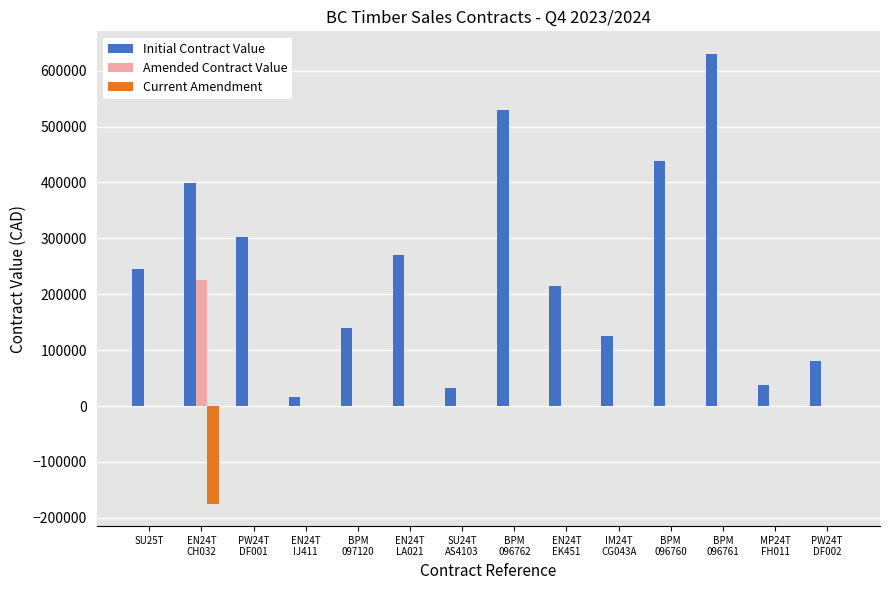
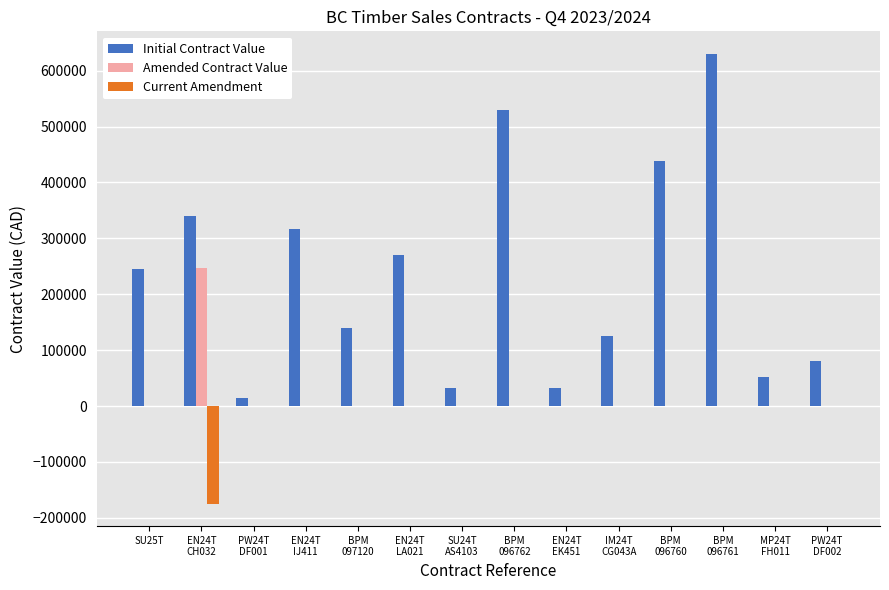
  {
    "Initial Contract Value": {
      "SU25T": 250000,
-     "EN24T CH032": 400000,
-     "PW24T DF001": 300000,
-     "EN24T IJ411": 20000,
+     "EN24T CH032": 340000,
+     "PW24T DF001": 10000,
+     "EN24T IJ411": 320000,
      "BPM 097120": 140000,
      "EN24T LA021": 270000,
      "SU24T AS4103": 30000,
      "BPM 096762": 530000,
-     "EN24T EK451": 220000,
+     "EN24T EK451": 30000,
      "IM24T CG043A": 130000,
      "BPM 096760": 440000,
      "BPM 096761": 630000,
-     "MP24T FH011": 40000,
+     "MP24T FH011": 50000,
      "PW24T DF002": 80000
    },
    "Amended Contract Value": {
      "SU25T": 0,
-     "EN24T CH032": 230000,
+     "EN24T CH032": 250000,
      "PW24T DF001": 0,
      "EN24T IJ411": 0,
      "BPM 097120": 0,
      "EN24T LA021": 0,
      "SU24T AS4103": 0,
      "BPM 096762": 0,
      "EN24T EK451": 0,
      "IM24T CG043A": 0,
      "BPM 096760": 0,
      "BPM 096761": 0,
      "MP24T FH011": 0,
      "PW24T DF002": 0
    },
    "Current Amendment": {
      "SU25T": 0,
      "EN24T CH032": -170000,
      "PW24T DF001": 0,
      "EN24T IJ411": 0,
      "BPM 097120": 0,
      "EN24T LA021": 0,
      "SU24T AS4103": 0,
      "BPM 096762": 0,
      "EN24T EK451": 0,
      "IM24T CG043A": 0,
      "BPM 096760": 0,
      "BPM 096761": 0,
      "MP24T FH011": 0,
      "PW24T DF002": 0
    }
  }
